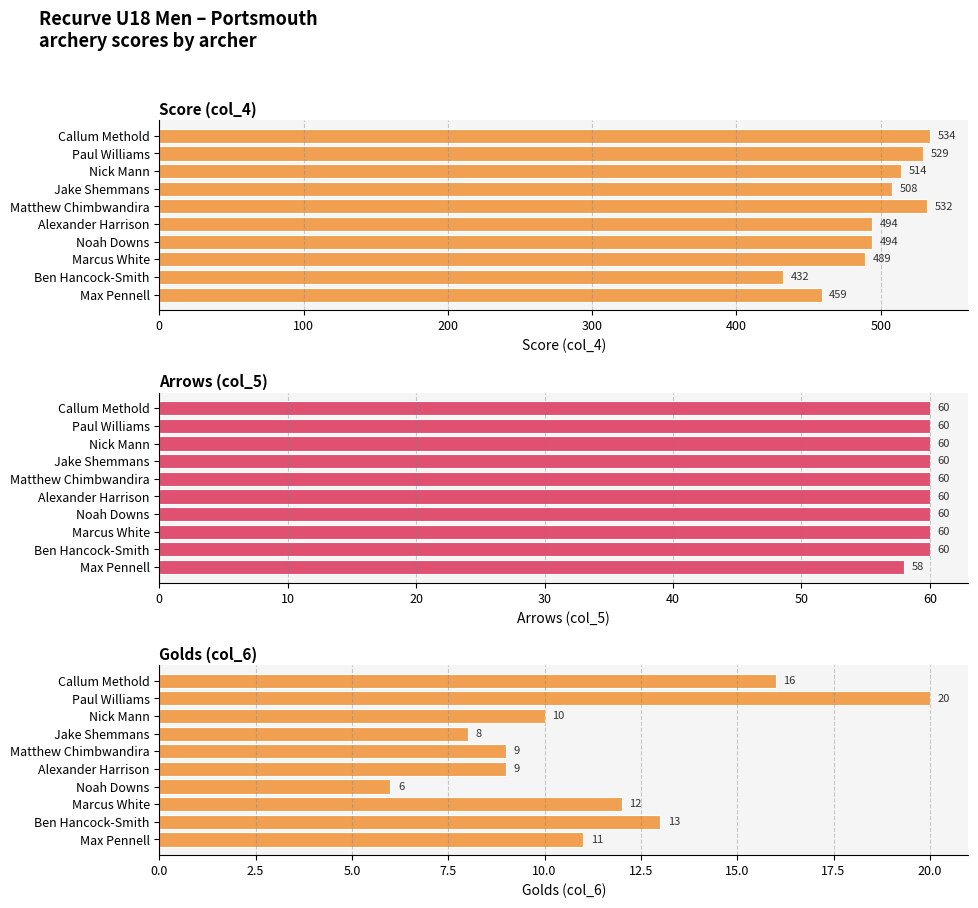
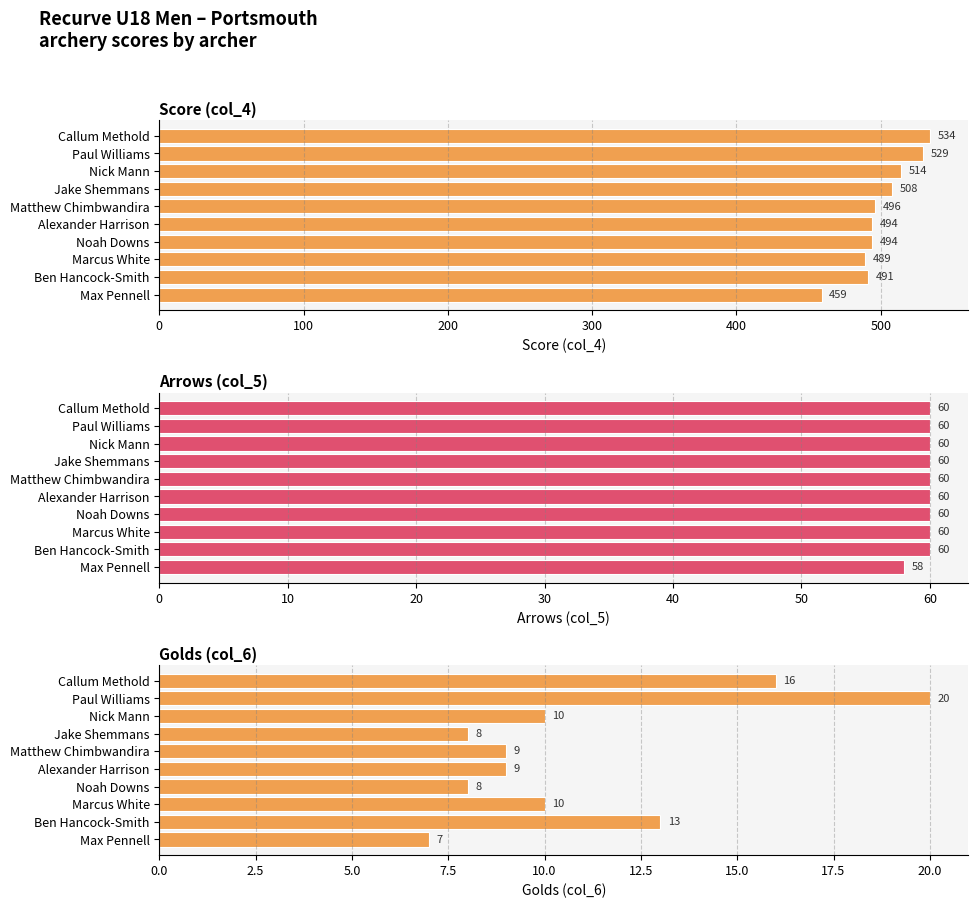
  {
    "Score (col_4)": {
      "Callum Methold": 534,
      "Paul Williams": 529,
      "Nick Mann": 514,
      "Jake Shemmans": 508,
-     "Matthew Chimbwandira": 532,
+     "Matthew Chimbwandira": 496,
      "Alexander Harrison": 494,
      "Noah Downs": 494,
      "Marcus White": 489,
-     "Ben Hancock-Smith": 432,
+     "Ben Hancock-Smith": 491,
      "Max Pennell": 459
    },
    "Arrows (col_5)": {
      "Callum Methold": 60,
      "Paul Williams": 60,
      "Nick Mann": 60,
      "Jake Shemmans": 60,
      "Matthew Chimbwandira": 60,
      "Alexander Harrison": 60,
      "Noah Downs": 60,
      "Marcus White": 60,
      "Ben Hancock-Smith": 60,
      "Max Pennell": 58
    },
    "Golds (col_6)": {
      "Callum Methold": 16,
      "Paul Williams": 20,
      "Nick Mann": 10,
      "Jake Shemmans": 8,
      "Matthew Chimbwandira": 9,
      "Alexander Harrison": 9,
-     "Noah Downs": 6,
-     "Marcus White": 12,
+     "Noah Downs": 8,
+     "Marcus White": 10,
      "Ben Hancock-Smith": 13,
-     "Max Pennell": 11
+     "Max Pennell": 7
    }
  }
